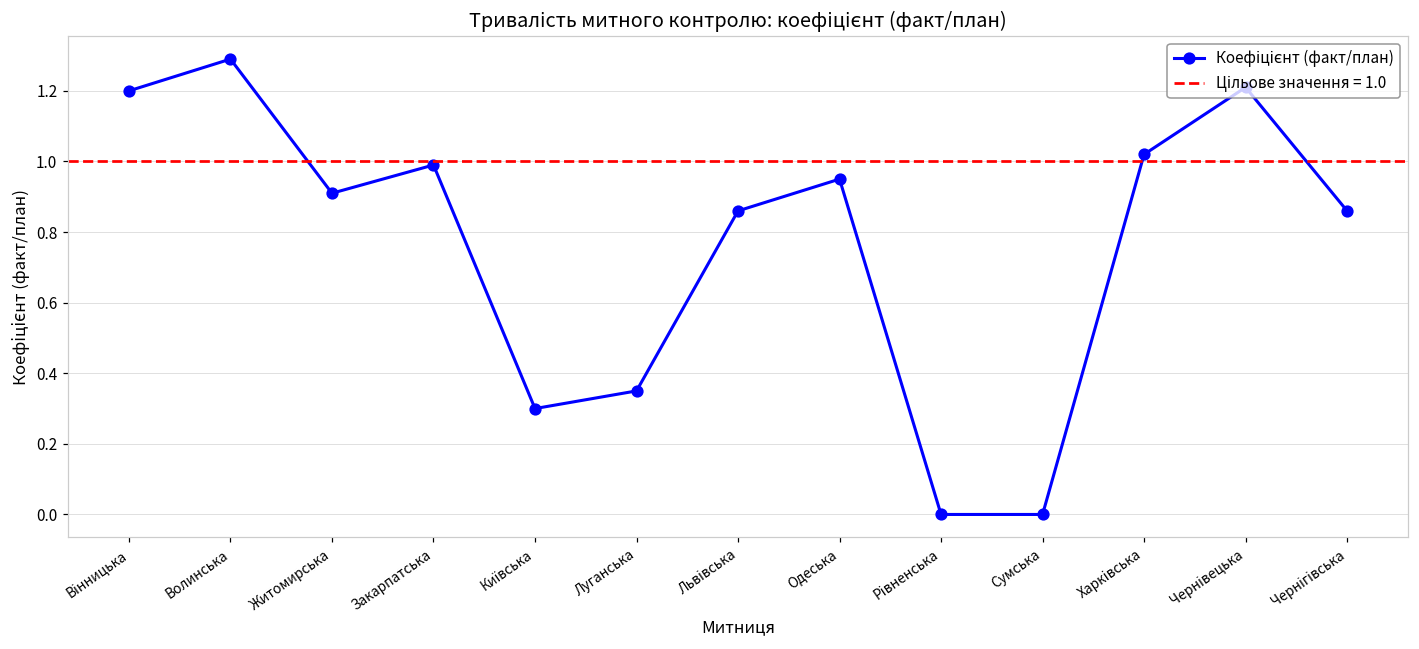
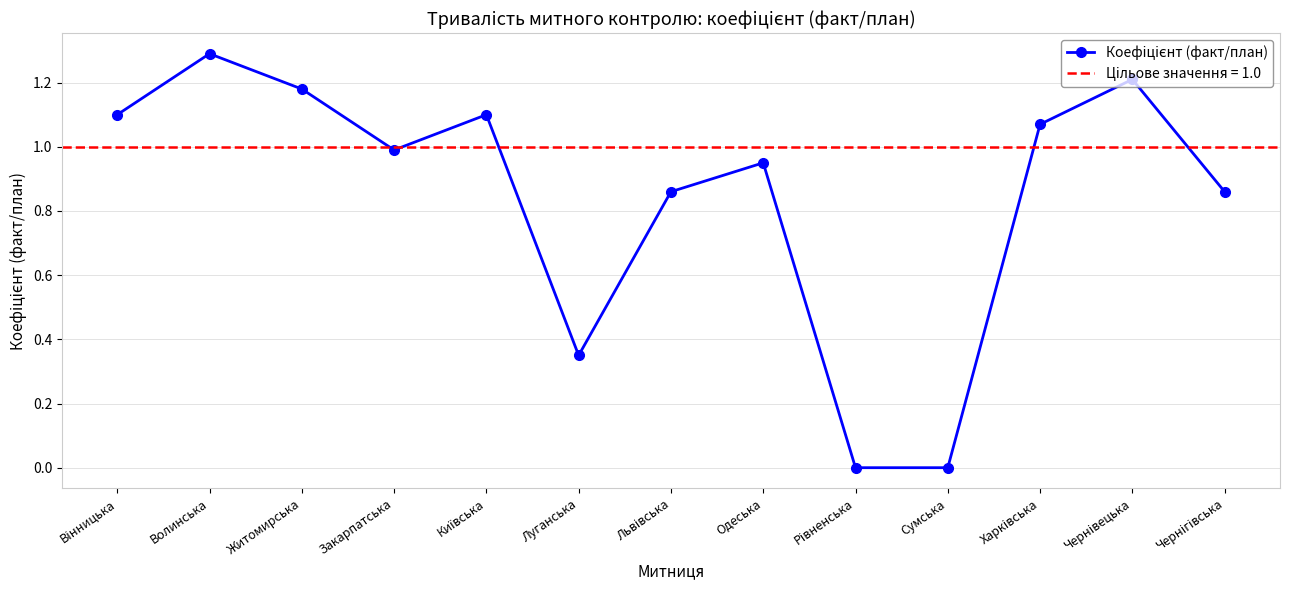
  {
-   "Вінницька": 1.2,
+   "Вінницька": 1.1,
    "Волинська": 1.29,
-   "Житомирська": 0.91,
+   "Житомирська": 1.18,
    "Закарпатська": 0.99,
-   "Київська": 0.3,
+   "Київська": 1.1,
    "Луганська": 0.35,
    "Львівська": 0.86,
    "Одеська": 0.95,
    "Рівненська": 0.00,
    "Сумська": 0.00,
-   "Харківська": 1.02,
+   "Харківська": 1.07,
    "Чернігівська": 0.86
  }
